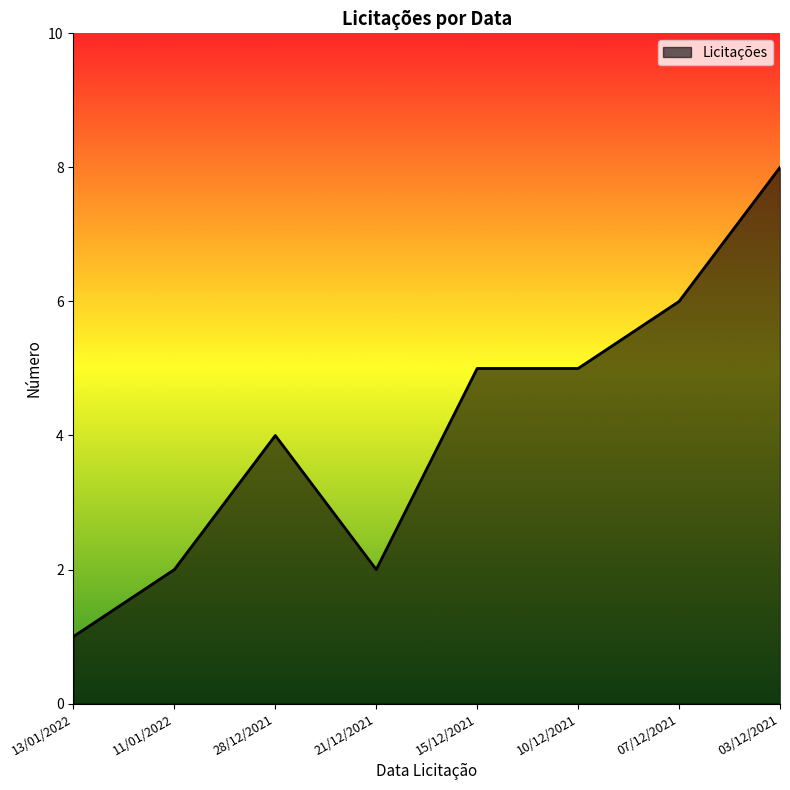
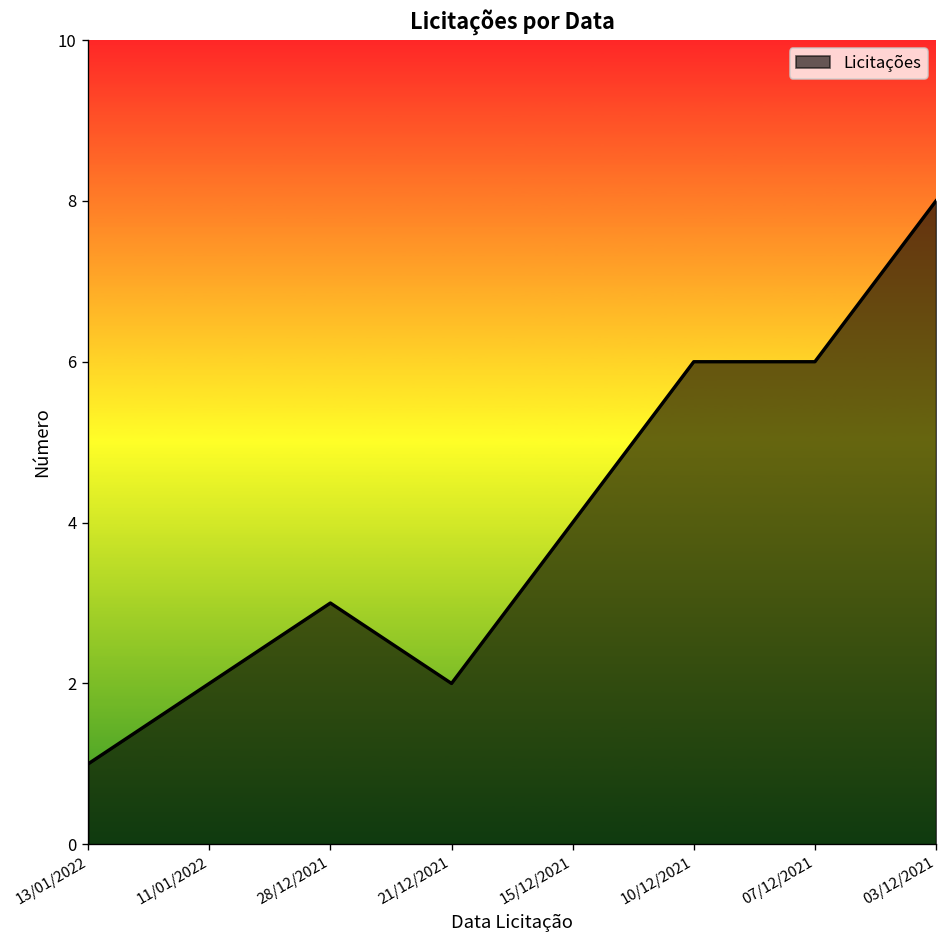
  {
    "13/01/2022": 1,
    "11/01/2022": 2,
-   "28/12/2021": 4,
+   "28/12/2021": 3,
    "21/12/2021": 2,
-   "15/12/2021": 5,
-   "10/12/2021": 5,
+   "15/12/2021": 4,
+   "10/12/2021": 6,
    "07/12/2021": 6,
    "03/12/2021": 8
  }
